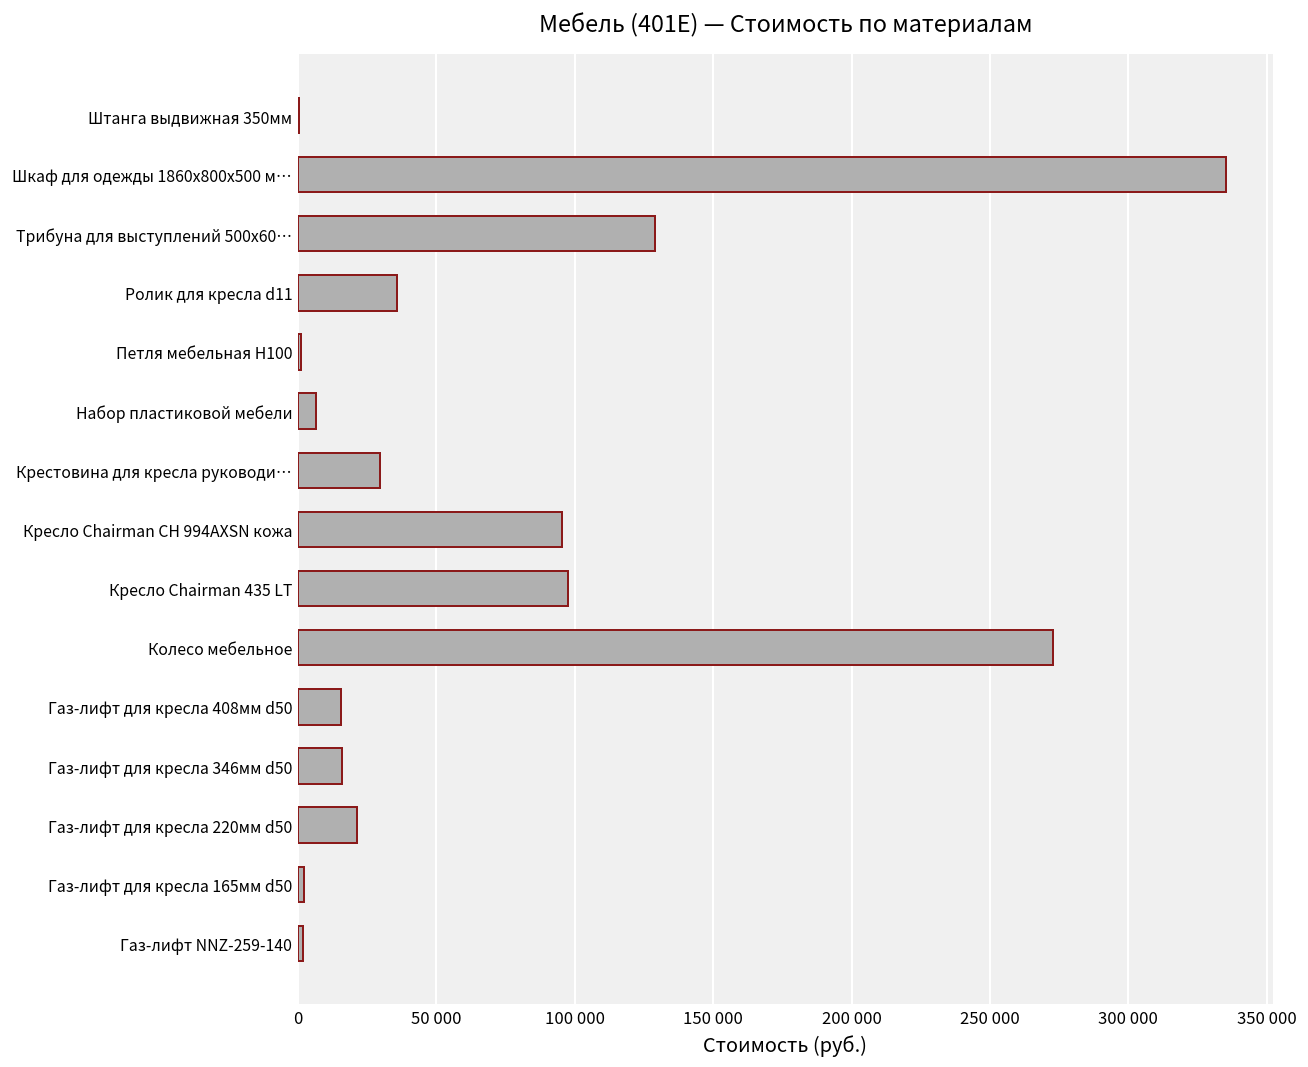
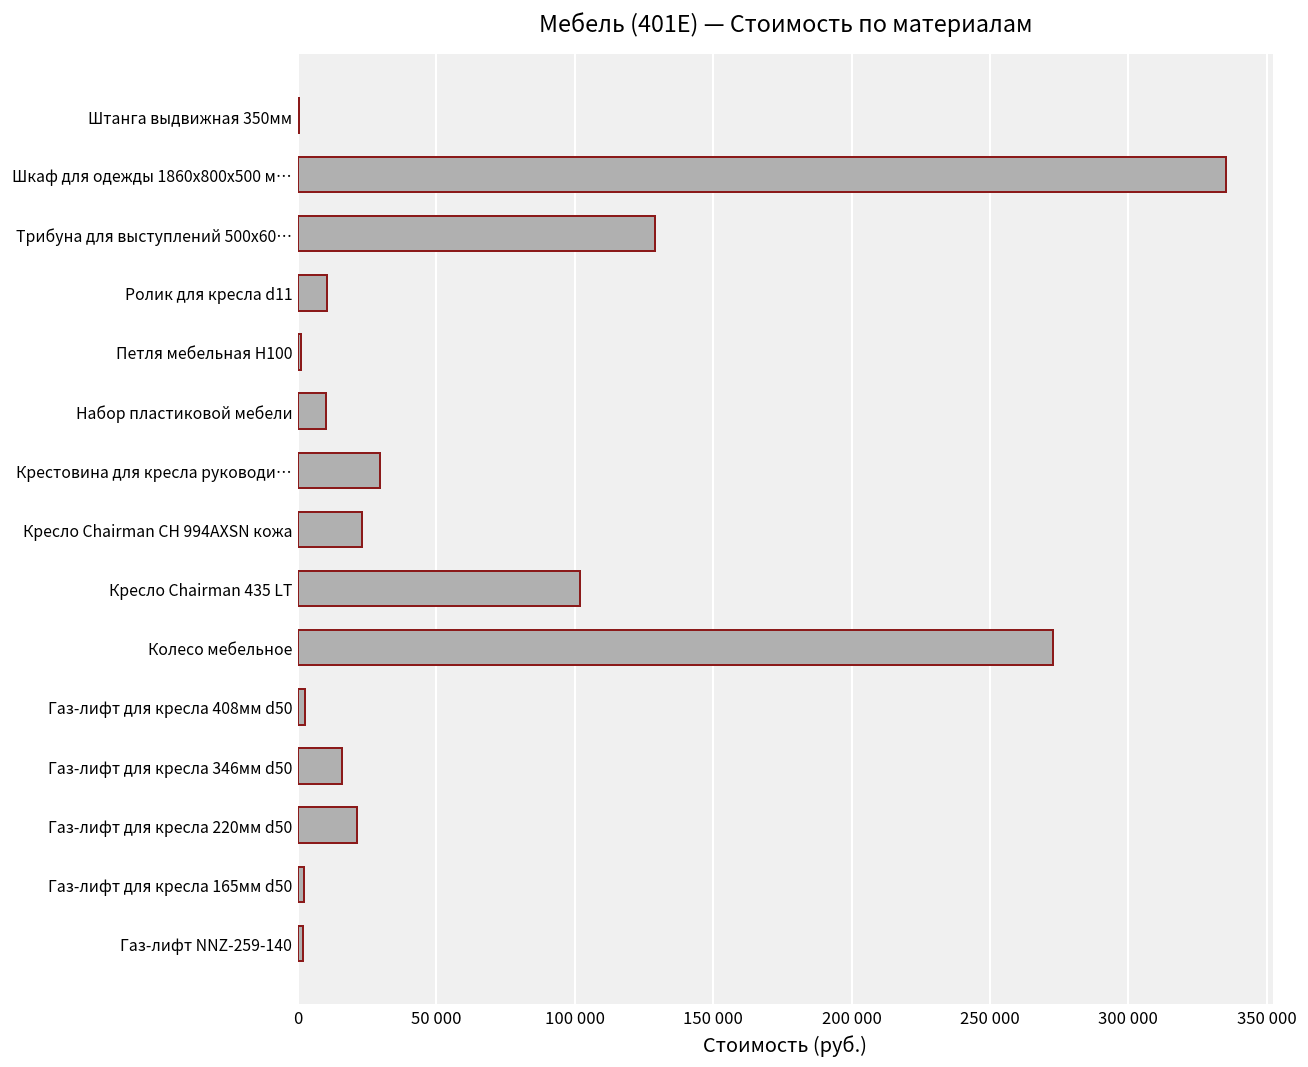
  {
    "Шкаф для одежды 1860х800х500 м…": 335000,
    "Трибуна для выступлений 500х60…": 129000,
-   "Ролик для кресла d11": 36000,
+   "Ролик для кресла d11": 10000,
    "Петля мебельная Н100": 1000,
-   "Набор пластиковой мебели": 6000,
+   "Набор пластиковой мебели": 10000,
    "Крестовина для кресла руководи…": 29000,
-   "Кресло Chairman СН 994AXSN кожа": 95000,
-   "Кресло Chairman 435 LT": 97000,
+   "Кресло Chairman СН 994AXSN кожа": 23000,
+   "Кресло Chairman 435 LT": 102000,
    "Колесо мебельное": 273000,
-   "Газ-лифт для кресла 408мм d50": 15000,
+   "Газ-лифт для кресла 408мм d50": 3000,
    "Газ-лифт для кресла 346мм d50": 16000,
    "Газ-лифт для кресла 220мм d50": 21000,
    "Газ-лифт для кресла 165мм d50": 2000,
    "Газ-лифт NNZ-259-140": 2000
  }
